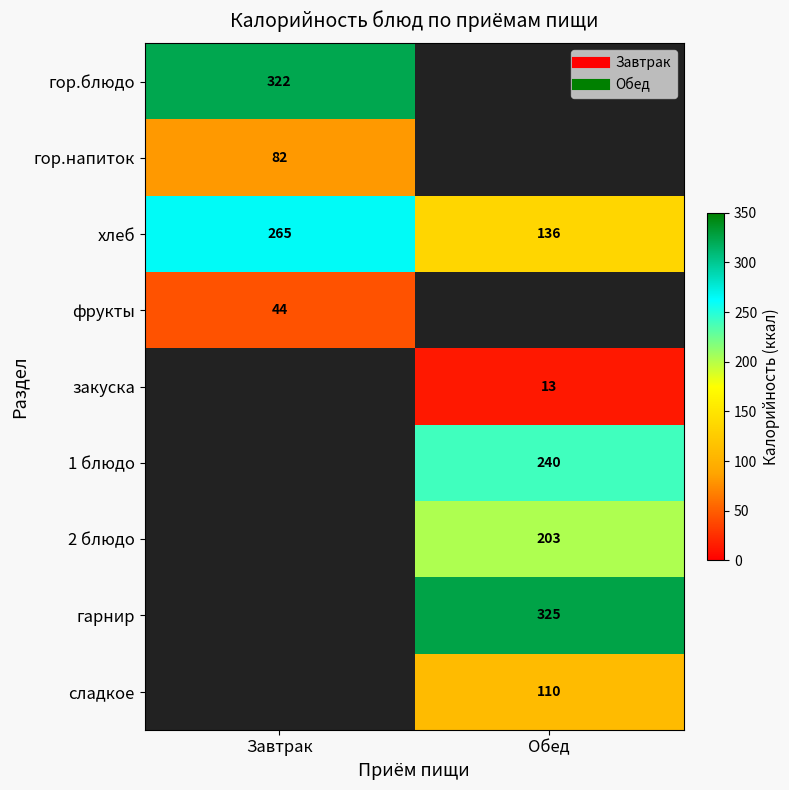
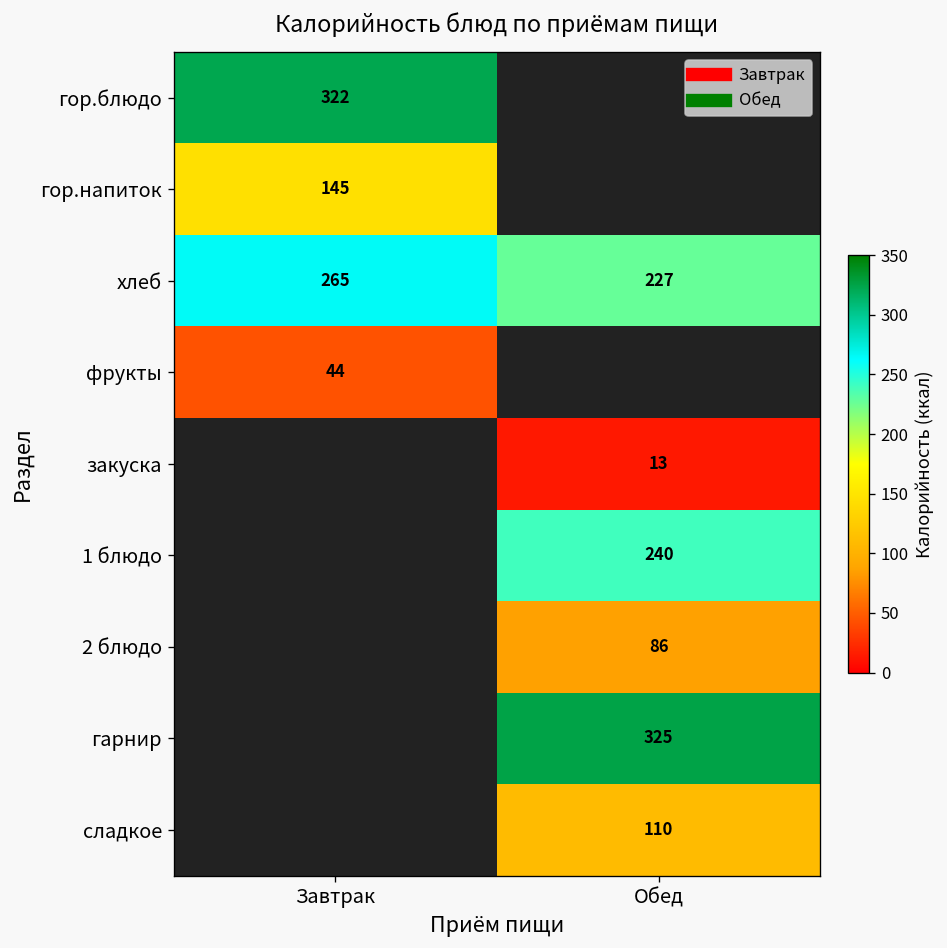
  {
    "гор.блюдо": {
      "Завтрак": 322
    },
    "гор.напиток": {
-     "Завтрак": 82
+     "Завтрак": 145
    },
    "хлеб": {
      "Завтрак": 265,
-     "Обед": 136
+     "Обед": 227
    },
    "фрукты": {
      "Завтрак": 44
    },
    "закуска": {
      "Обед": 13
    },
    "1 блюдо": {
      "Обед": 240
    },
    "2 блюдо": {
-     "Обед": 203
+     "Обед": 86
    },
    "гарнир": {
      "Обед": 325
    },
    "сладкое": {
      "Обед": 110
    }
  }
